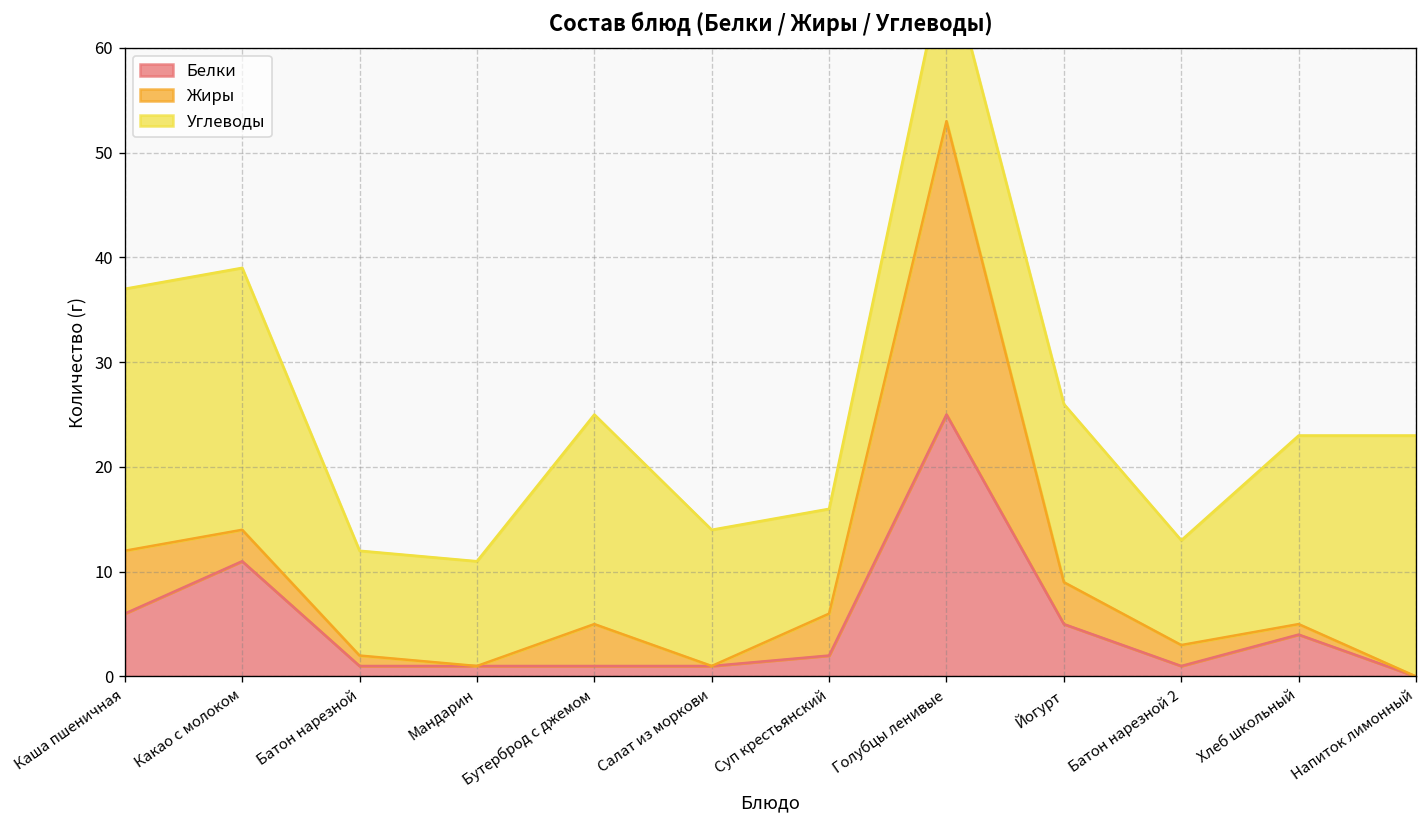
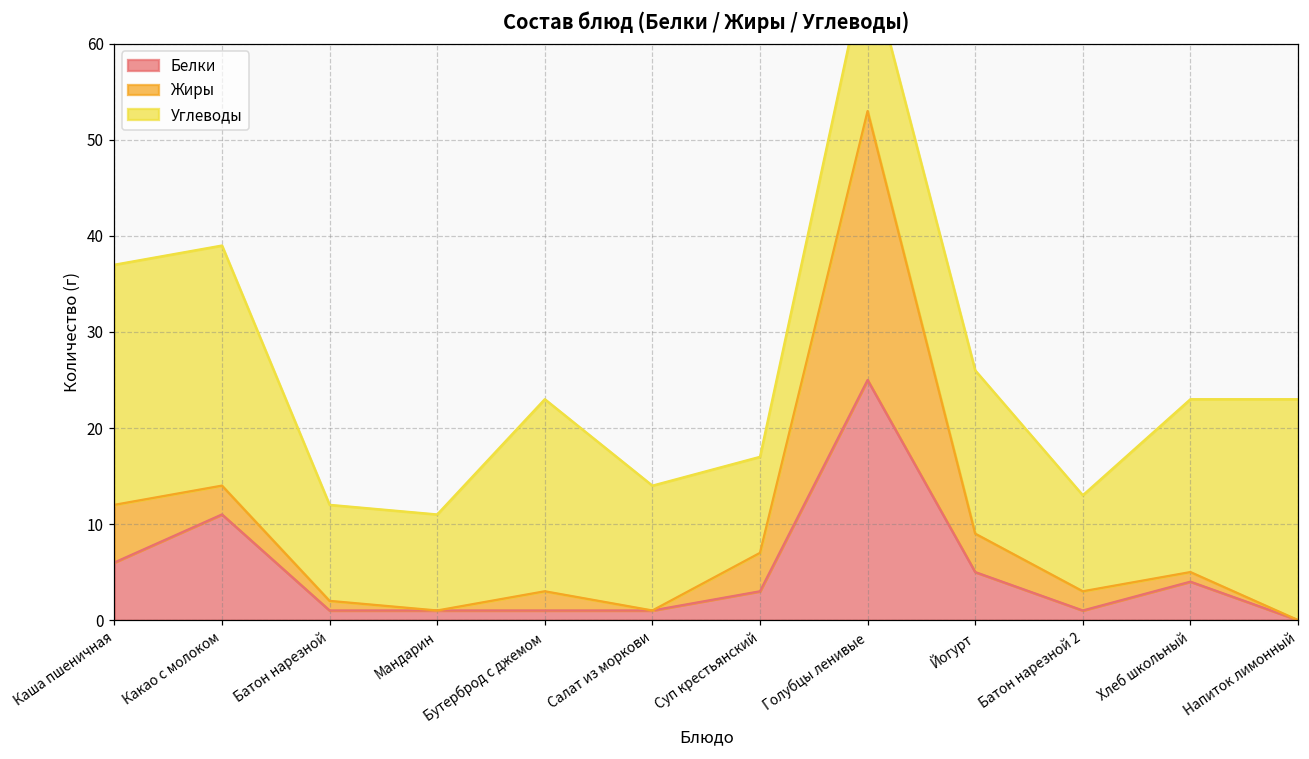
  {
    "Белки": {
      "Каша пшеничная": 6,
      "Какао с молоком": 11,
      "Батон нарезной": 1,
      "Бутерброд с джемом": 1,
-     "Суп крестьянский": 2,
+     "Суп крестьянский": 3,
      "Голубцы ленивые": 25,
      "Йогурт": 5,
      "Батон нарезной 2": 1,
      "Хлеб школьный": 4
    },
    "Жиры": {
      "Каша пшеничная": 6,
      "Какао с молоком": 3,
      "Батон нарезной": 1,
-     "Бутерброд с джемом": 4,
+     "Бутерброд с джемом": 2,
      "Суп крестьянский": 4,
      "Голубцы ленивые": 28,
      "Йогурт": 4,
      "Батон нарезной 2": 2,
      "Хлеб школьный": 1
    },
    "Углеводы": {
      "Каша пшеничная": 25,
      "Какао с молоком": 25,
      "Батон нарезной": 10,
      "Мандарин": 10,
      "Бутерброд с джемом": 20,
      "Салат из моркови": 13,
      "Суп крестьянский": 10,
      "Йогурт": 17,
      "Батон нарезной 2": 10,
      "Хлеб школьный": 18,
      "Напиток лимонный": 23
    }
  }
